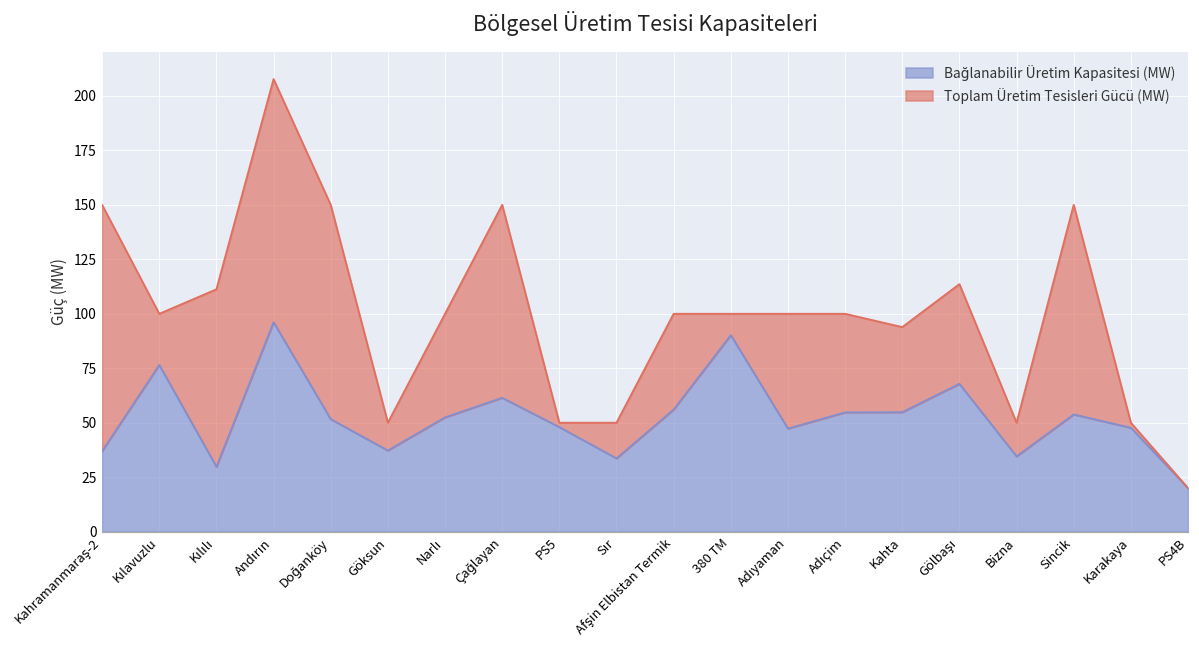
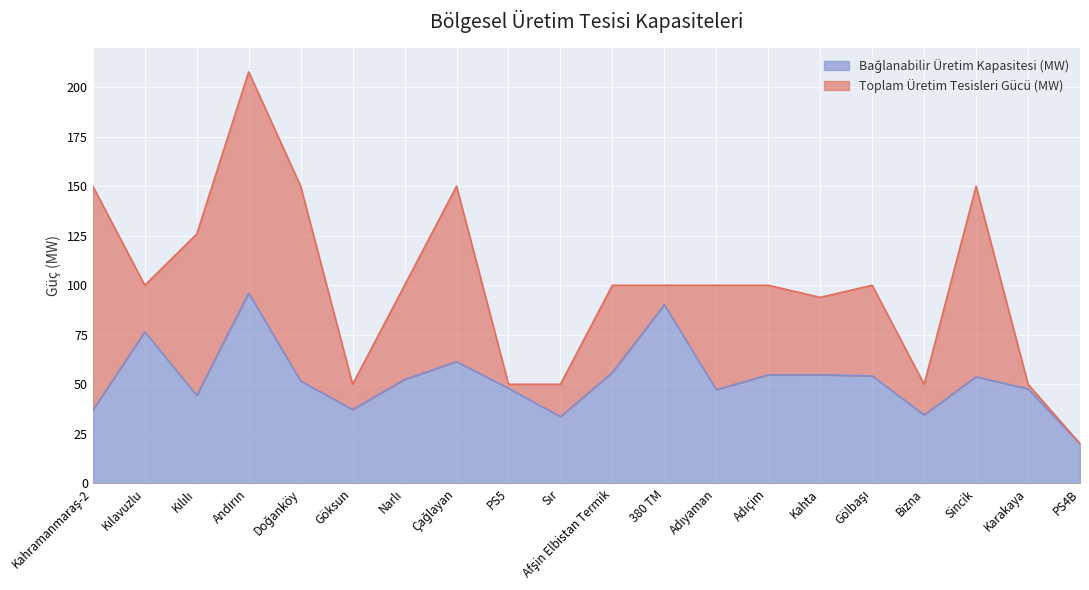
  {
    "Bağlanabilir Üretim Kapasitesi (MW)": {
      "Kahramanmaraş-2": 37,
      "Kılavuzlu": 77,
-     "Kılılı": 30,
+     "Kılılı": 44,
      "Andırın": 96,
      "Doğanköy": 52,
      "Göksun": 37,
      "Narlı": 52,
      "Çağlayan": 61,
      "PS5": 48,
      "Sır": 34,
      "Afşin Elbistan Termik": 56,
      "380 TM": 90,
      "Adıyaman": 47,
      "Adıçim": 55,
      "Kahta": 55,
-     "Gölbaşı": 68,
+     "Gölbaşı": 54,
      "Bizna": 35,
      "Sincik": 54,
      "Karakaya": 48
    },
    "Toplam Üretim Tesisleri Gücü (MW)": {
      "Kahramanmaraş-2": 113,
      "Kılavuzlu": 23,
      "Kılılı": 81,
      "Andırın": 112,
      "Doğanköy": 98,
      "Göksun": 13,
      "Narlı": 48,
      "Çağlayan": 89,
      "PS5": 2,
      "Sır": 16,
      "Afşin Elbistan Termik": 44,
      "380 TM": 10,
      "Adıyaman": 53,
      "Adıçim": 45,
      "Kahta": 39,
      "Gölbaşı": 46,
      "Bizna": 15,
      "Sincik": 96,
      "Karakaya": 2
    }
  }
